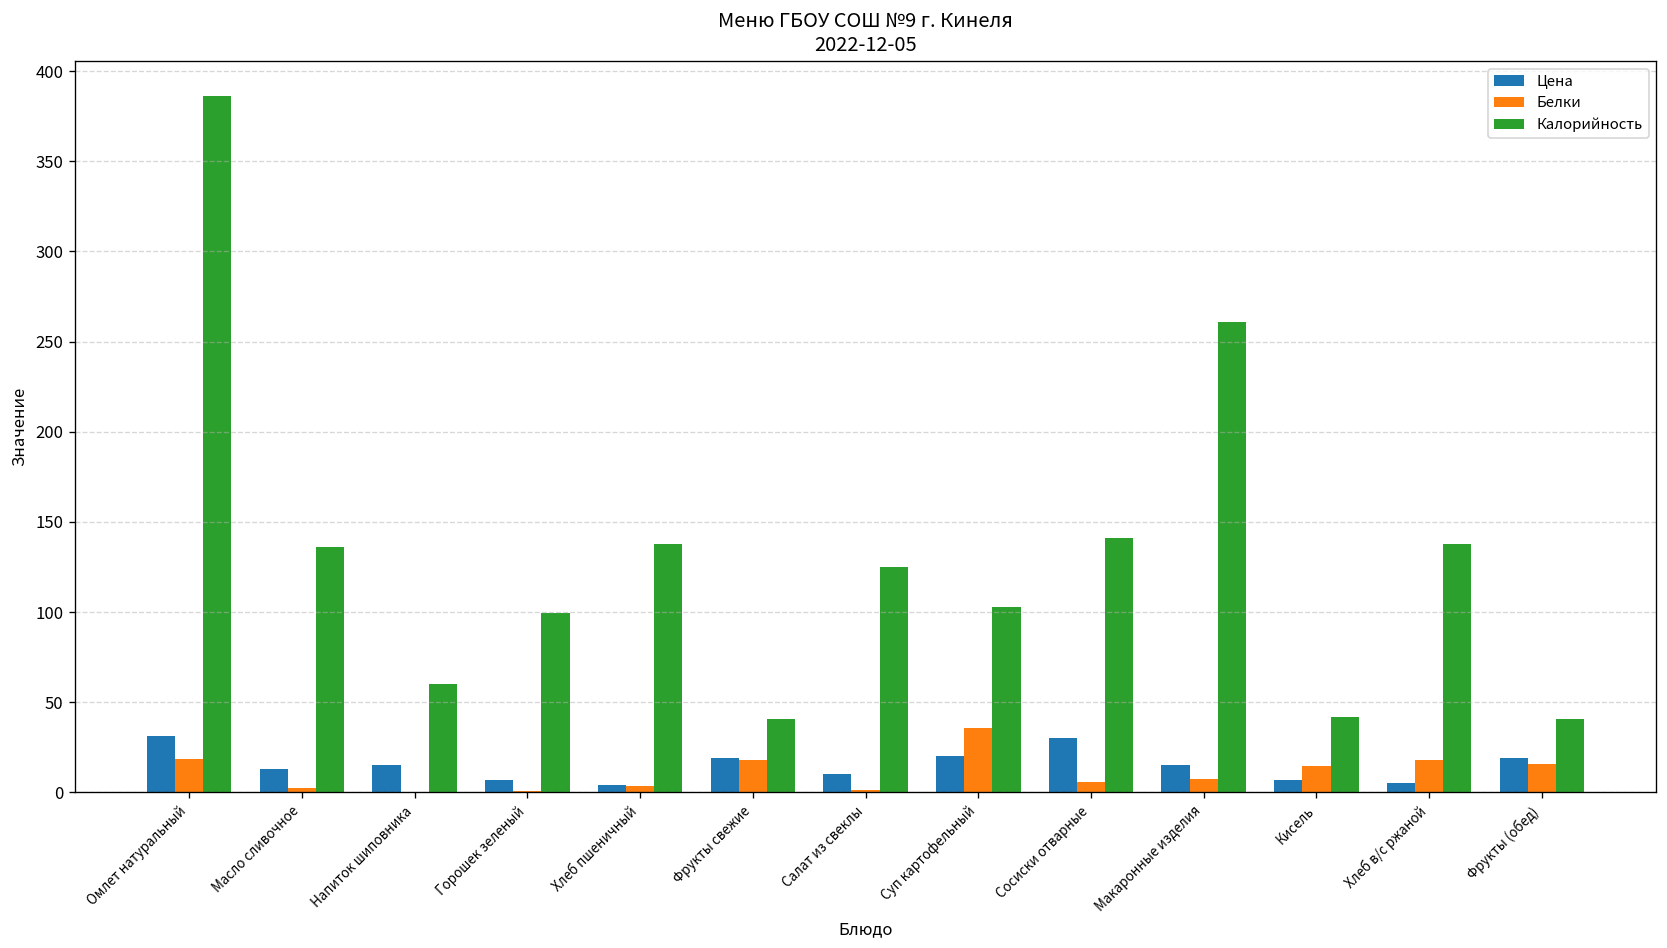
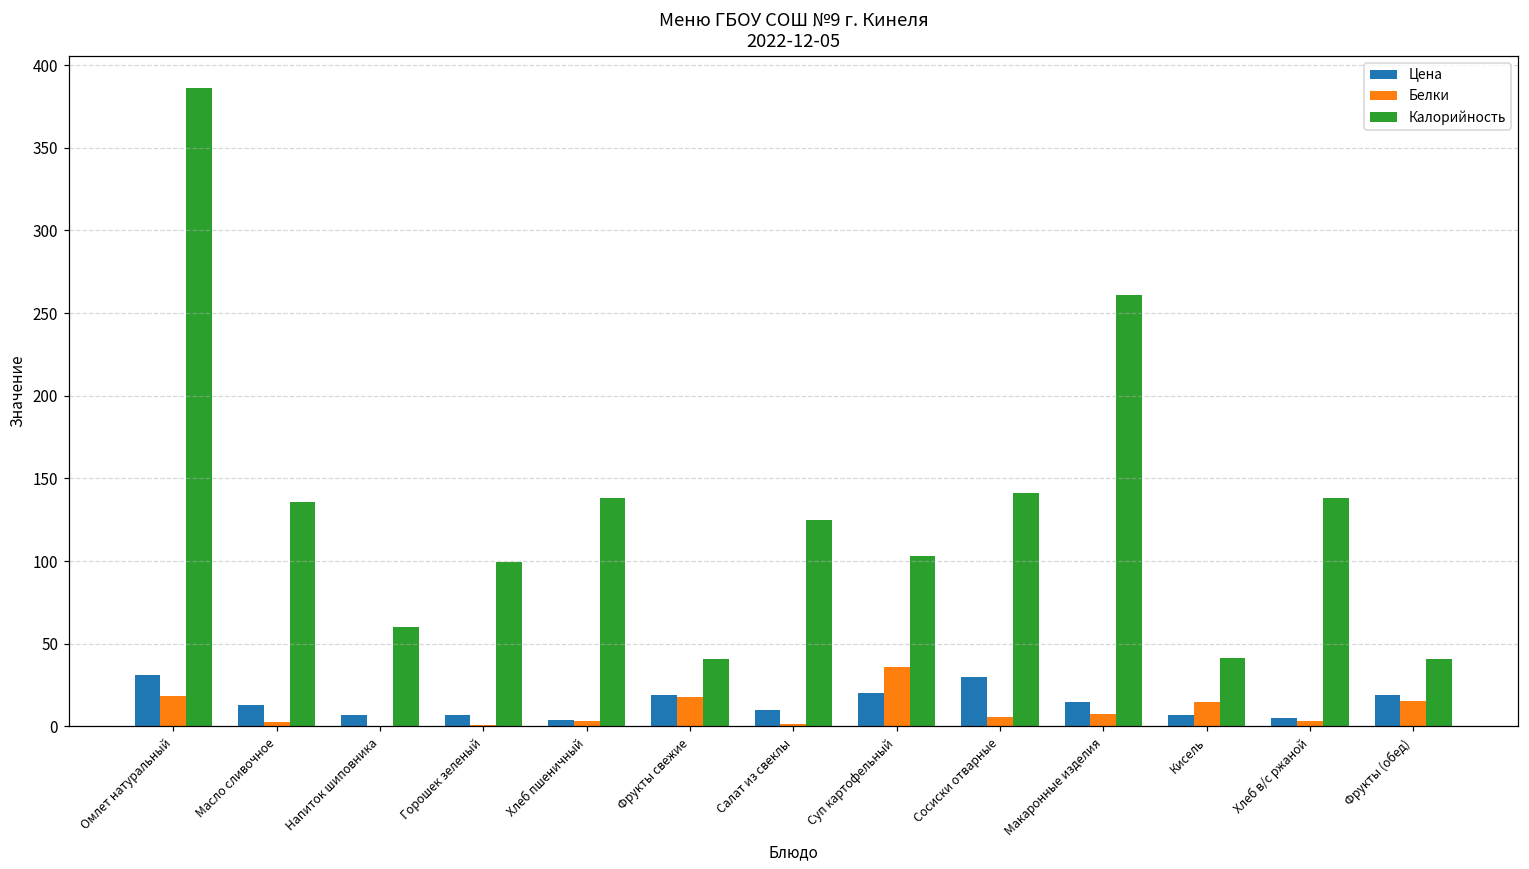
  {
    "Цена": {
      "Омлет натуральный": 31,
      "Масло сливочное": 13,
-     "Напиток шиповника": 15,
+     "Напиток шиповника": 7,
      "Горошек зеленый": 7,
      "Хлеб пшеничный": 4,
      "Фрукты свежие": 19,
      "Салат из свеклы": 10,
      "Суп картофельный": 20,
      "Сосиски отварные": 30,
      "Макаронные изделия": 15,
      "Кисель": 7,
      "Хлеб в/с ржаной": 5,
      "Фрукты (обед)": 19
    },
    "Белки": {
      "Омлет натуральный": 19,
      "Масло сливочное": 2,
      "Хлеб пшеничный": 3,
      "Фрукты свежие": 18,
      "Суп картофельный": 36,
      "Сосиски отварные": 6,
      "Макаронные изделия": 7,
      "Кисель": 15,
-     "Хлеб в/с ржаной": 18,
+     "Хлеб в/с ржаной": 3,
      "Фрукты (обед)": 16
    },
    "Калорийность": {
      "Омлет натуральный": 386,
      "Масло сливочное": 136,
      "Напиток шиповника": 60,
      "Горошек зеленый": 100,
      "Хлеб пшеничный": 138,
      "Фрукты свежие": 41,
      "Салат из свеклы": 125,
      "Суп картофельный": 103,
      "Сосиски отварные": 141,
      "Макаронные изделия": 261,
      "Кисель": 42,
      "Хлеб в/с ржаной": 138,
      "Фрукты (обед)": 41
    }
  }
